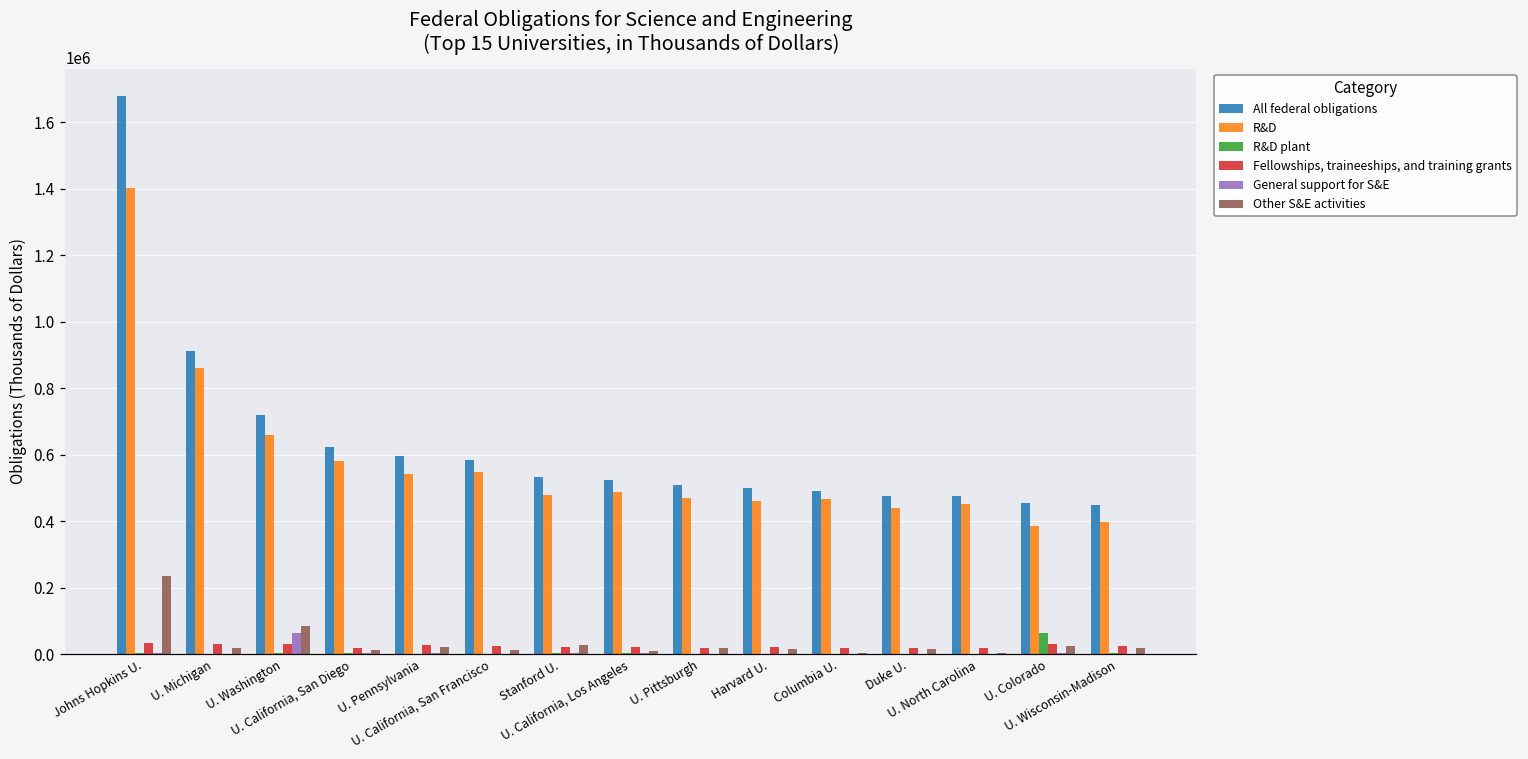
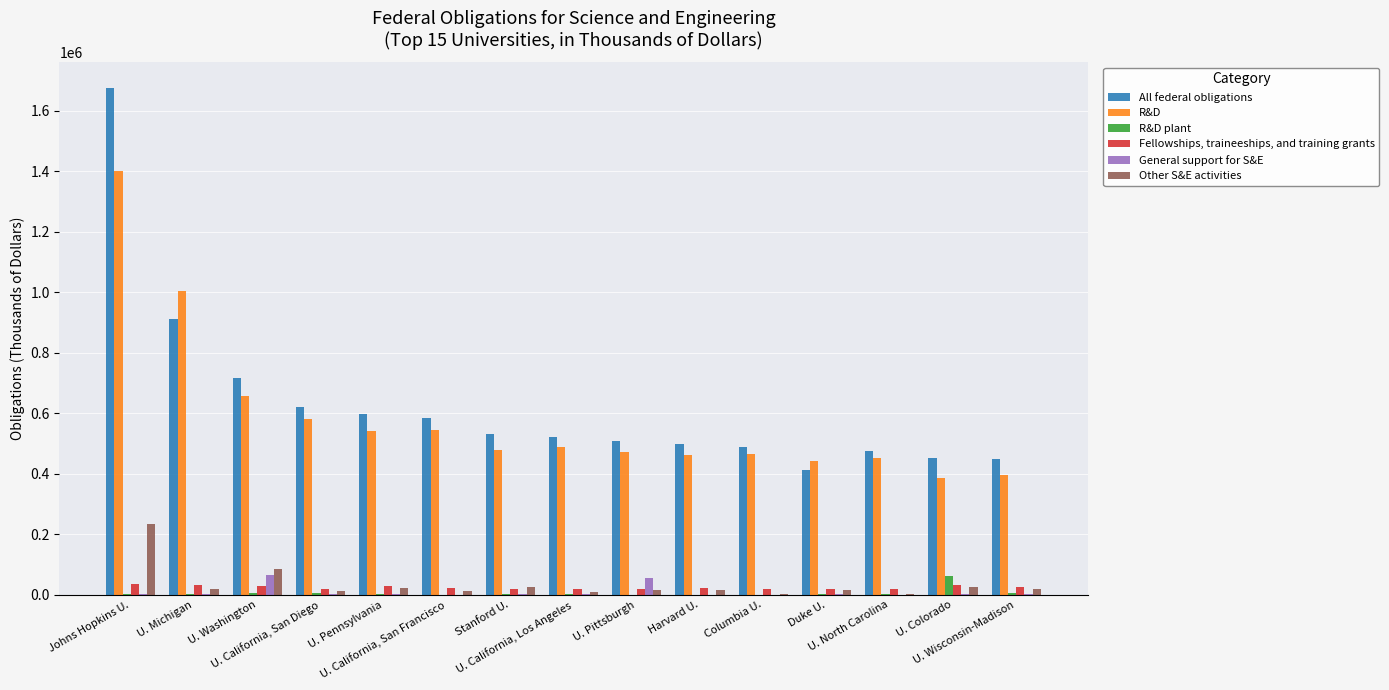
  {
    "All federal obligations": {
      "Johns Hopkins U.": 1680000,
      "U. Michigan": 910000,
      "U. Washington": 720000,
      "U. California, San Diego": 620000,
      "U. Pennsylvania": 600000,
      "U. California, San Francisco": 580000,
      "Stanford U.": 530000,
      "U. California, Los Angeles": 520000,
      "U. Pittsburgh": 510000,
      "Harvard U.": 500000,
      "Columbia U.": 490000,
-     "Duke U.": 480000,
+     "Duke U.": 410000,
      "U. North Carolina": 470000,
      "U. Colorado": 450000,
      "U. Wisconsin-Madison": 450000
    },
    "R&D": {
      "Johns Hopkins U.": 1400000,
-     "U. Michigan": 860000,
+     "U. Michigan": 1000000,
      "U. Washington": 660000,
      "U. California, San Diego": 580000,
      "U. Pennsylvania": 540000,
      "U. California, San Francisco": 550000,
      "Stanford U.": 480000,
      "U. California, Los Angeles": 490000,
      "U. Pittsburgh": 470000,
      "Harvard U.": 460000,
      "Columbia U.": 470000,
      "Duke U.": 440000,
      "U. North Carolina": 450000,
      "U. Colorado": 390000,
      "U. Wisconsin-Madison": 400000
    },
    "R&D plant": {
      "U. California, San Francisco": 0,
      "U. Colorado": 60000
    },
    "Fellowships, traineeships, and training grants": {
      "Johns Hopkins U.": 30000,
      "U. Michigan": 30000,
      "U. Washington": 30000,
      "U. California, San Diego": 20000,
      "U. Pennsylvania": 30000,
      "U. California, San Francisco": 20000,
      "Stanford U.": 20000,
      "U. California, Los Angeles": 20000,
      "U. Pittsburgh": 20000,
      "Harvard U.": 20000,
      "Columbia U.": 20000,
      "Duke U.": 20000,
      "U. North Carolina": 20000,
      "U. Colorado": 30000,
      "U. Wisconsin-Madison": 20000
    },
    "General support for S&E": {
      "U. Washington": 60000,
-     "U. Pittsburgh": 0
+     "U. Pittsburgh": 60000
    },
    "Other S&E activities": {
      "Johns Hopkins U.": 240000,
      "U. Michigan": 20000,
      "U. Washington": 80000,
      "U. California, San Diego": 10000,
      "U. Pennsylvania": 20000,
      "U. California, San Francisco": 10000,
      "Stanford U.": 30000,
      "U. California, Los Angeles": 10000,
      "U. Pittsburgh": 20000,
      "Harvard U.": 20000,
      "Duke U.": 10000,
      "U. Colorado": 30000,
      "U. Wisconsin-Madison": 20000
    }
  }
